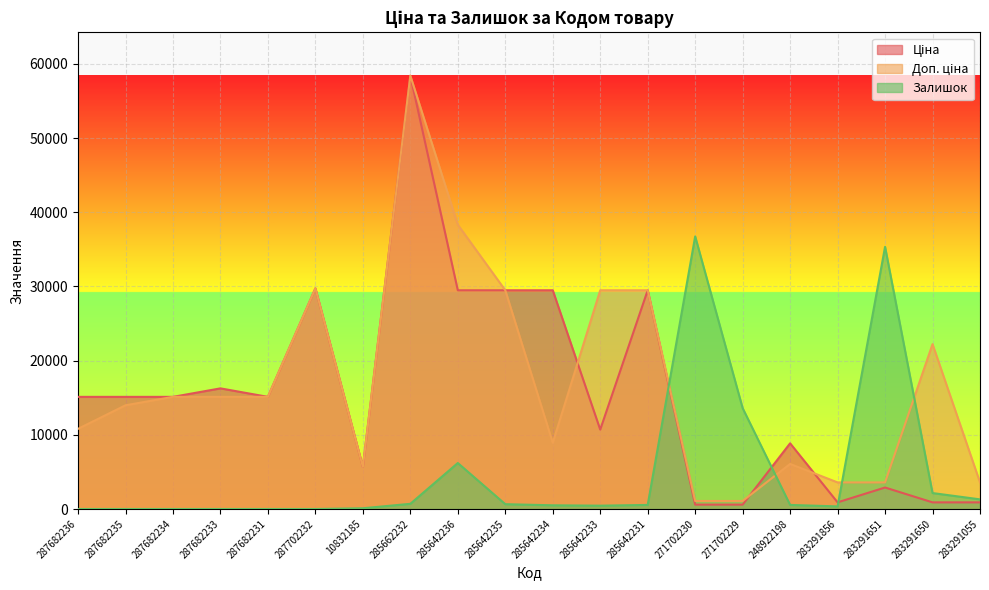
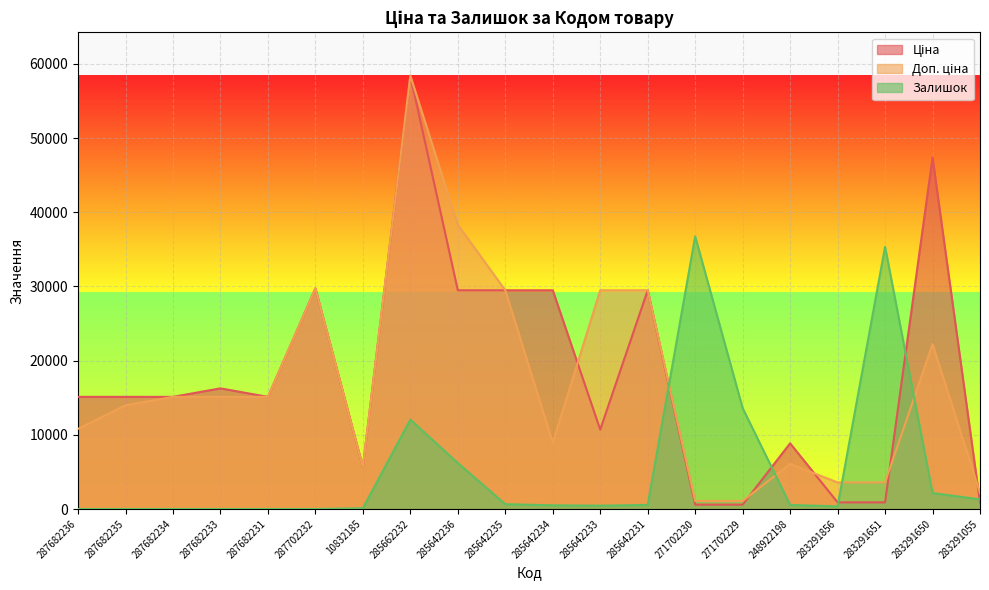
  {
    "Ціна": {
      "287682236": 15000,
      "287682235": 15000,
      "287682233": 16000,
      "285642236": 29000,
      "285642234": 29000,
      "285642233": 11000,
      "271702230": 1000,
      "271702229": 1000,
      "248922198": 9000,
      "283291856": 1000,
-     "283291651": 3000,
-     "283291650": 1000,
+     "283291651": 1000,
+     "283291650": 47000,
      "283291055": 1000
    },
    "Доп. ціна": {
      "287682236": 11000,
      "287682235": 14000,
      "287682233": 15000,
      "285642236": 38000,
      "285642234": 9000,
      "285642233": 29000,
      "271702230": 1000,
      "271702229": 1000,
      "248922198": 6000,
      "283291856": 4000,
      "283291651": 4000,
      "283291650": 22000,
-     "283291055": 4000
+     "283291055": 2000
    },
    "Залишок": {
      "287682236": 0,
      "287682235": 0,
      "287682234": 0,
      "287682233": 0,
      "287682231": 0,
      "287702232": 0,
      "10832185": 0,
-     "285662232": 1000,
+     "285662232": 12000,
      "285642236": 6000,
      "285642235": 1000,
      "285642234": 1000,
      "285642233": 0,
      "285642231": 1000,
      "271702230": 37000,
      "271702229": 14000,
      "248922198": 1000,
      "283291856": 0,
      "283291651": 35000,
      "283291650": 2000,
      "283291055": 1000
    }
  }
